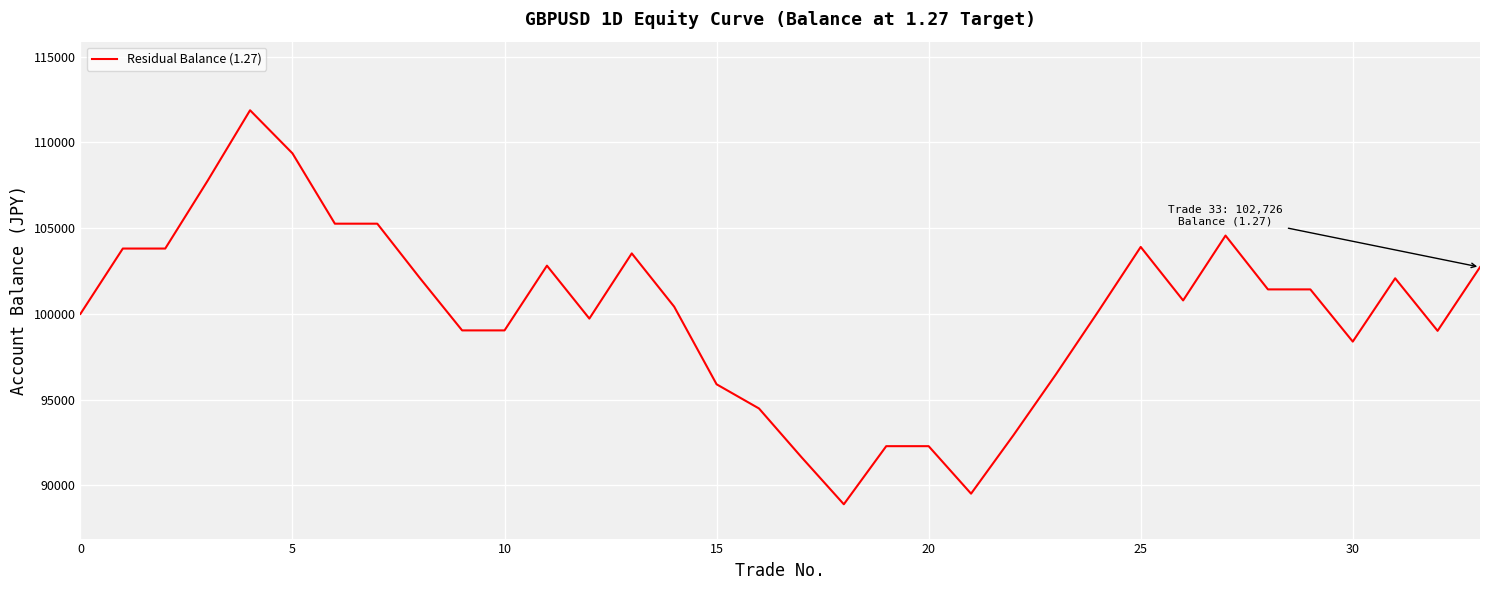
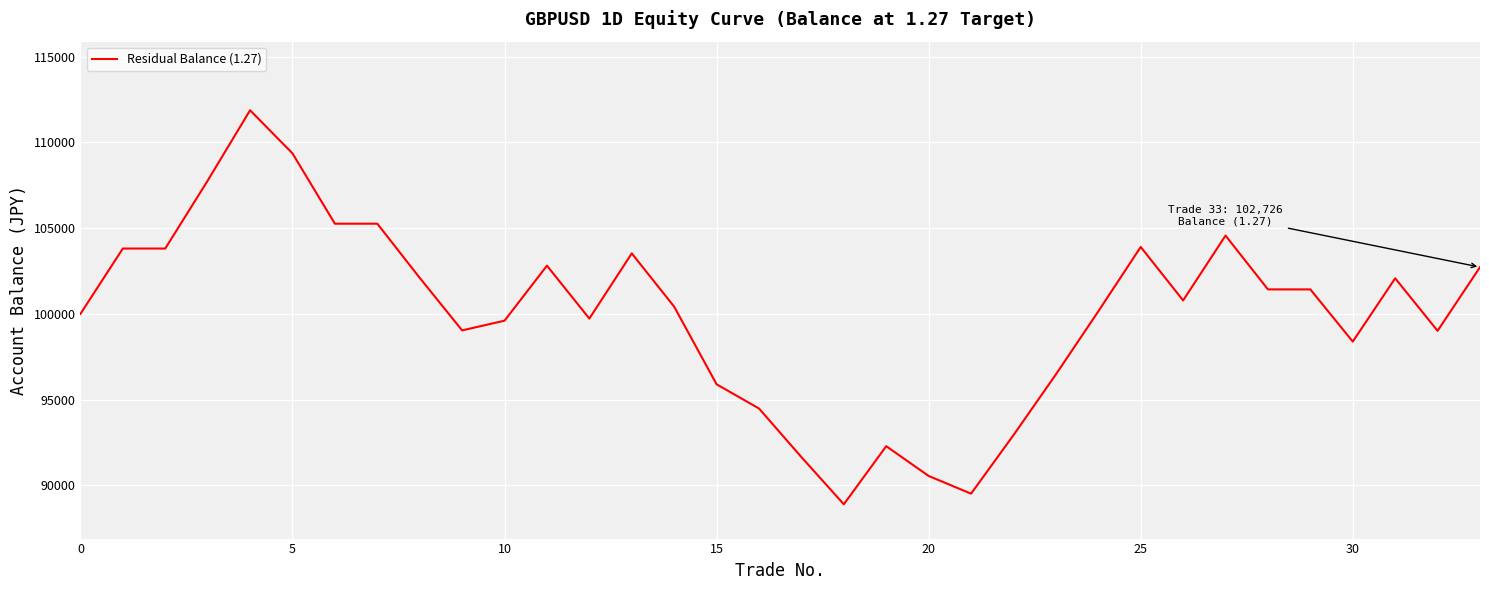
  {
    "0": 100000,
    "5": 109400,
-   "10": 99000,
+   "10": 99600,
    "15": 95900,
-   "20": 92300,
+   "20": 90600,
    "25": 103900,
    "30": 98400
  }
